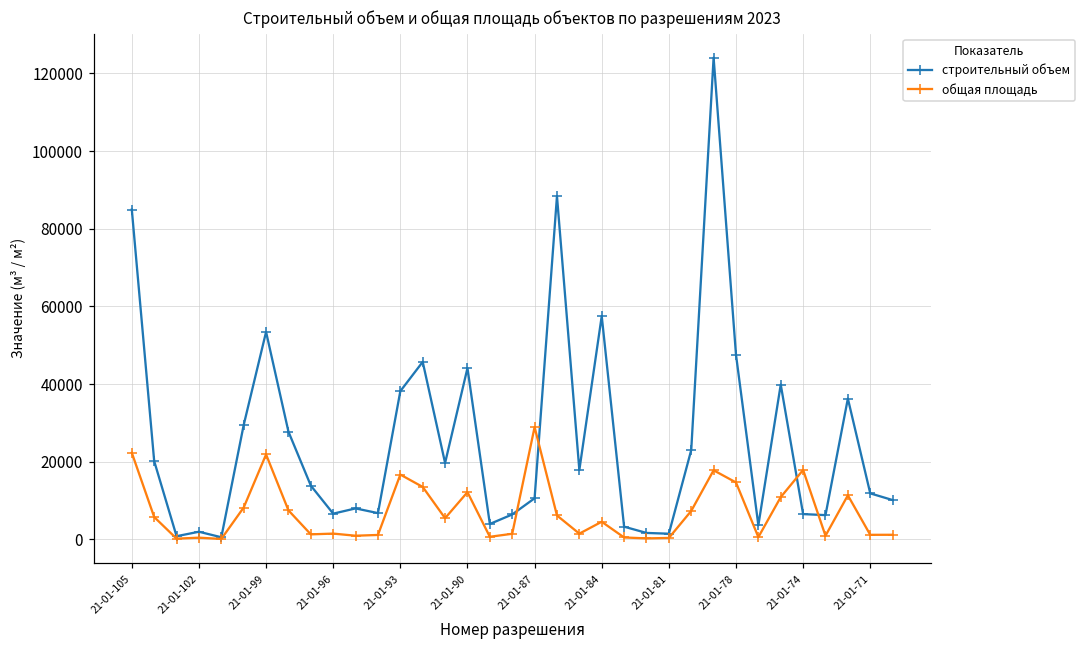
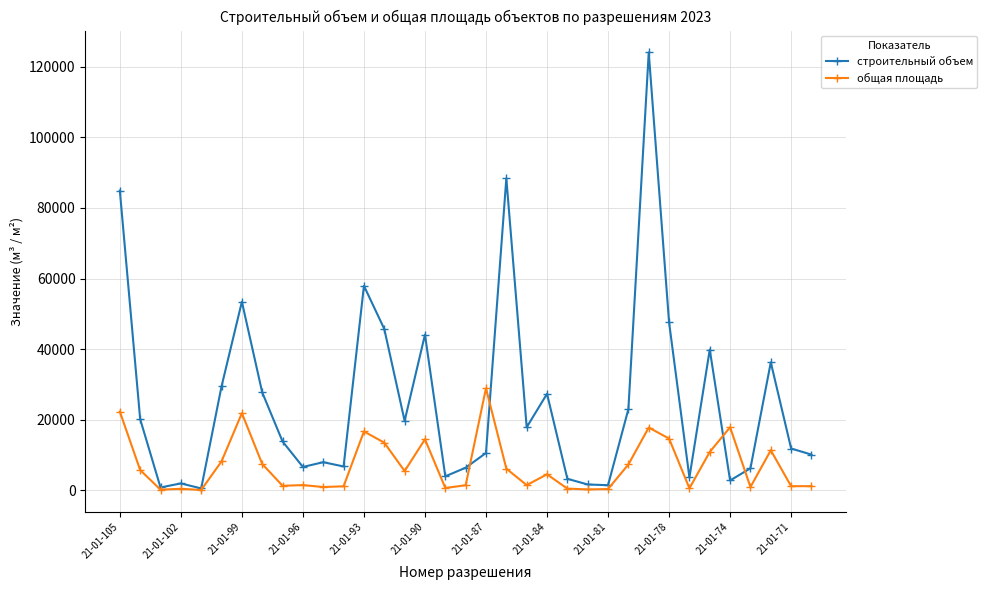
  {
    "строительный объем": {
      "21-01-105": 85000,
      "21-01-102": 2000,
      "21-01-99": 53000,
      "21-01-96": 7000,
-     "21-01-93": 38000,
+     "21-01-93": 58000,
      "21-01-90": 44000,
      "21-01-87": 11000,
-     "21-01-84": 58000,
+     "21-01-84": 27000,
      "21-01-81": 1000,
      "21-01-78": 48000,
-     "21-01-74": 7000,
+     "21-01-74": 3000,
      "21-01-71": 12000
    },
    "общая площадь": {
      "21-01-105": 22000,
      "21-01-102": 0,
      "21-01-99": 22000,
      "21-01-96": 1000,
      "21-01-93": 17000,
-     "21-01-90": 12000,
+     "21-01-90": 14000,
      "21-01-87": 29000,
      "21-01-84": 5000,
      "21-01-81": 0,
      "21-01-78": 15000,
      "21-01-74": 18000,
      "21-01-71": 1000
    }
  }
